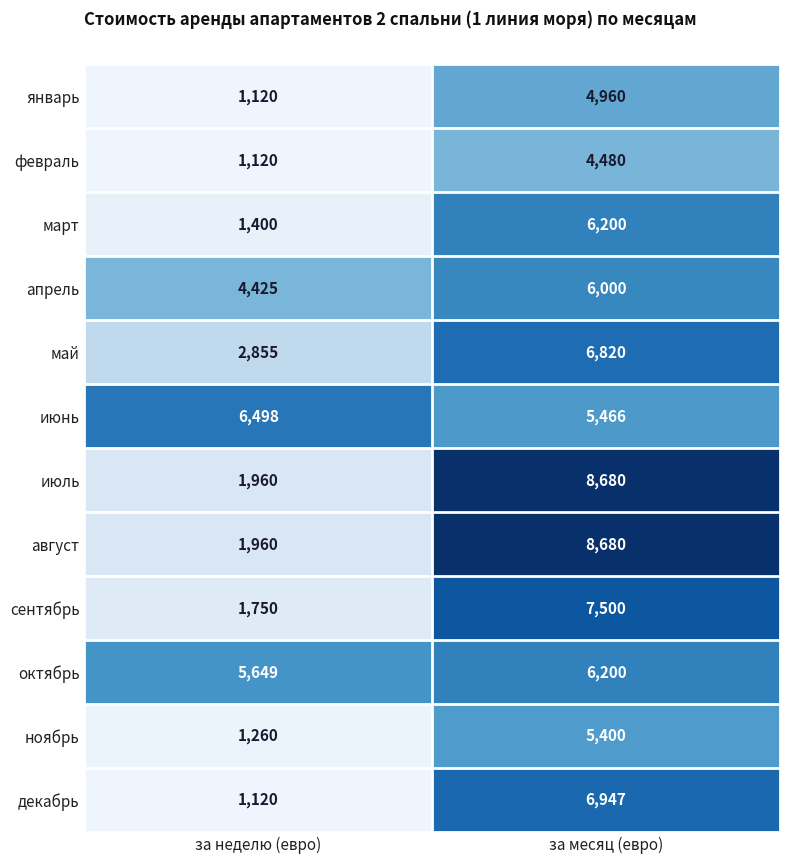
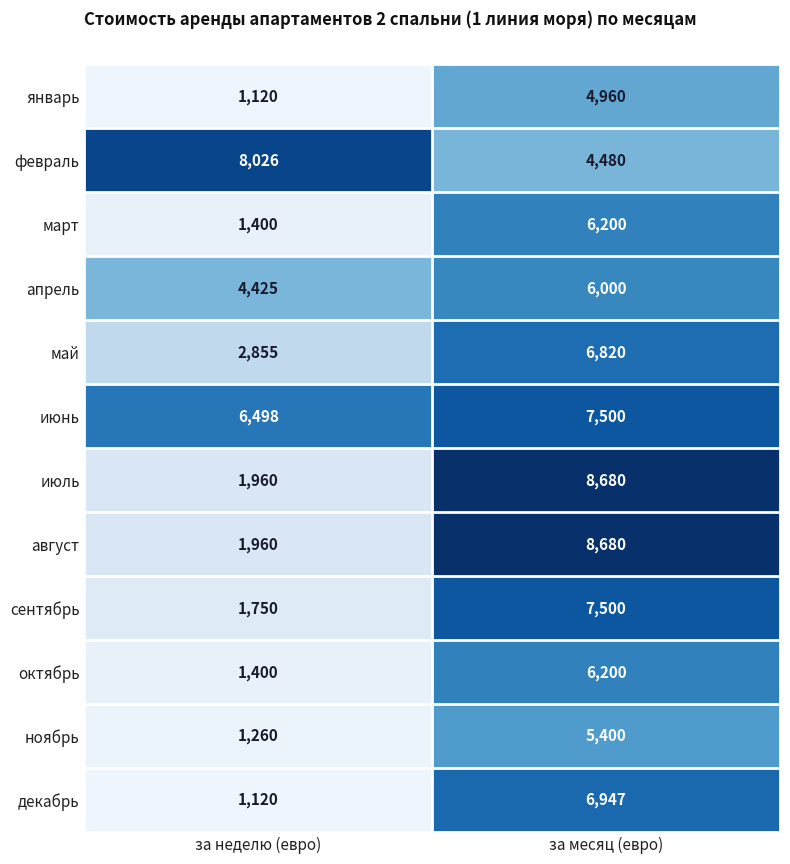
  {
    "январь": {
      "за неделю (евро)": "1,120",
      "за месяц (евро)": "4,960"
    },
    "февраль": {
-     "за неделю (евро)": "1,120",
+     "за неделю (евро)": "8,026",
      "за месяц (евро)": "4,480"
    },
    "март": {
      "за неделю (евро)": "1,400",
      "за месяц (евро)": "6,200"
    },
    "апрель": {
      "за неделю (евро)": "4,425",
      "за месяц (евро)": "6,000"
    },
    "май": {
      "за неделю (евро)": "2,855",
      "за месяц (евро)": "6,820"
    },
    "июнь": {
      "за неделю (евро)": "6,498",
-     "за месяц (евро)": "5,466"
+     "за месяц (евро)": "7,500"
    },
    "июль": {
      "за неделю (евро)": "1,960",
      "за месяц (евро)": "8,680"
    },
    "август": {
      "за неделю (евро)": "1,960",
      "за месяц (евро)": "8,680"
    },
    "сентябрь": {
      "за неделю (евро)": "1,750",
      "за месяц (евро)": "7,500"
    },
    "октябрь": {
-     "за неделю (евро)": "5,649",
+     "за неделю (евро)": "1,400",
      "за месяц (евро)": "6,200"
    },
    "ноябрь": {
      "за неделю (евро)": "1,260",
      "за месяц (евро)": "5,400"
    },
    "декабрь": {
      "за неделю (евро)": "1,120",
      "за месяц (евро)": "6,947"
    }
  }
